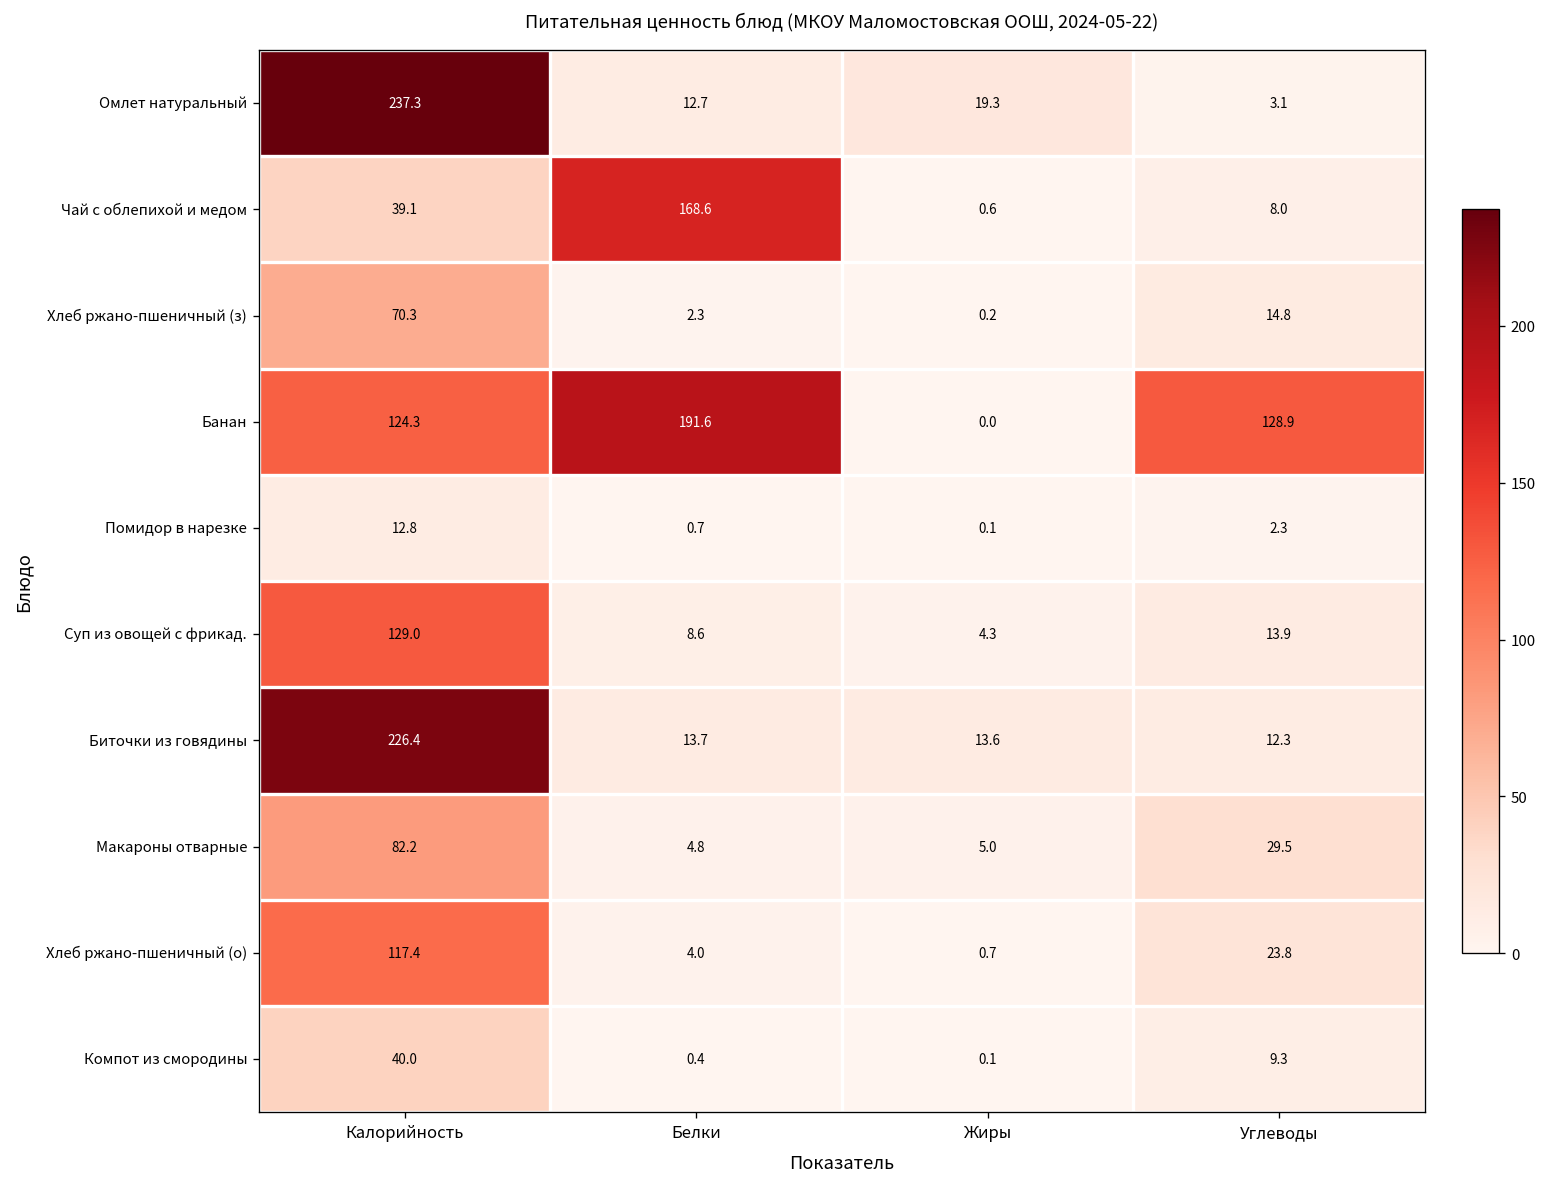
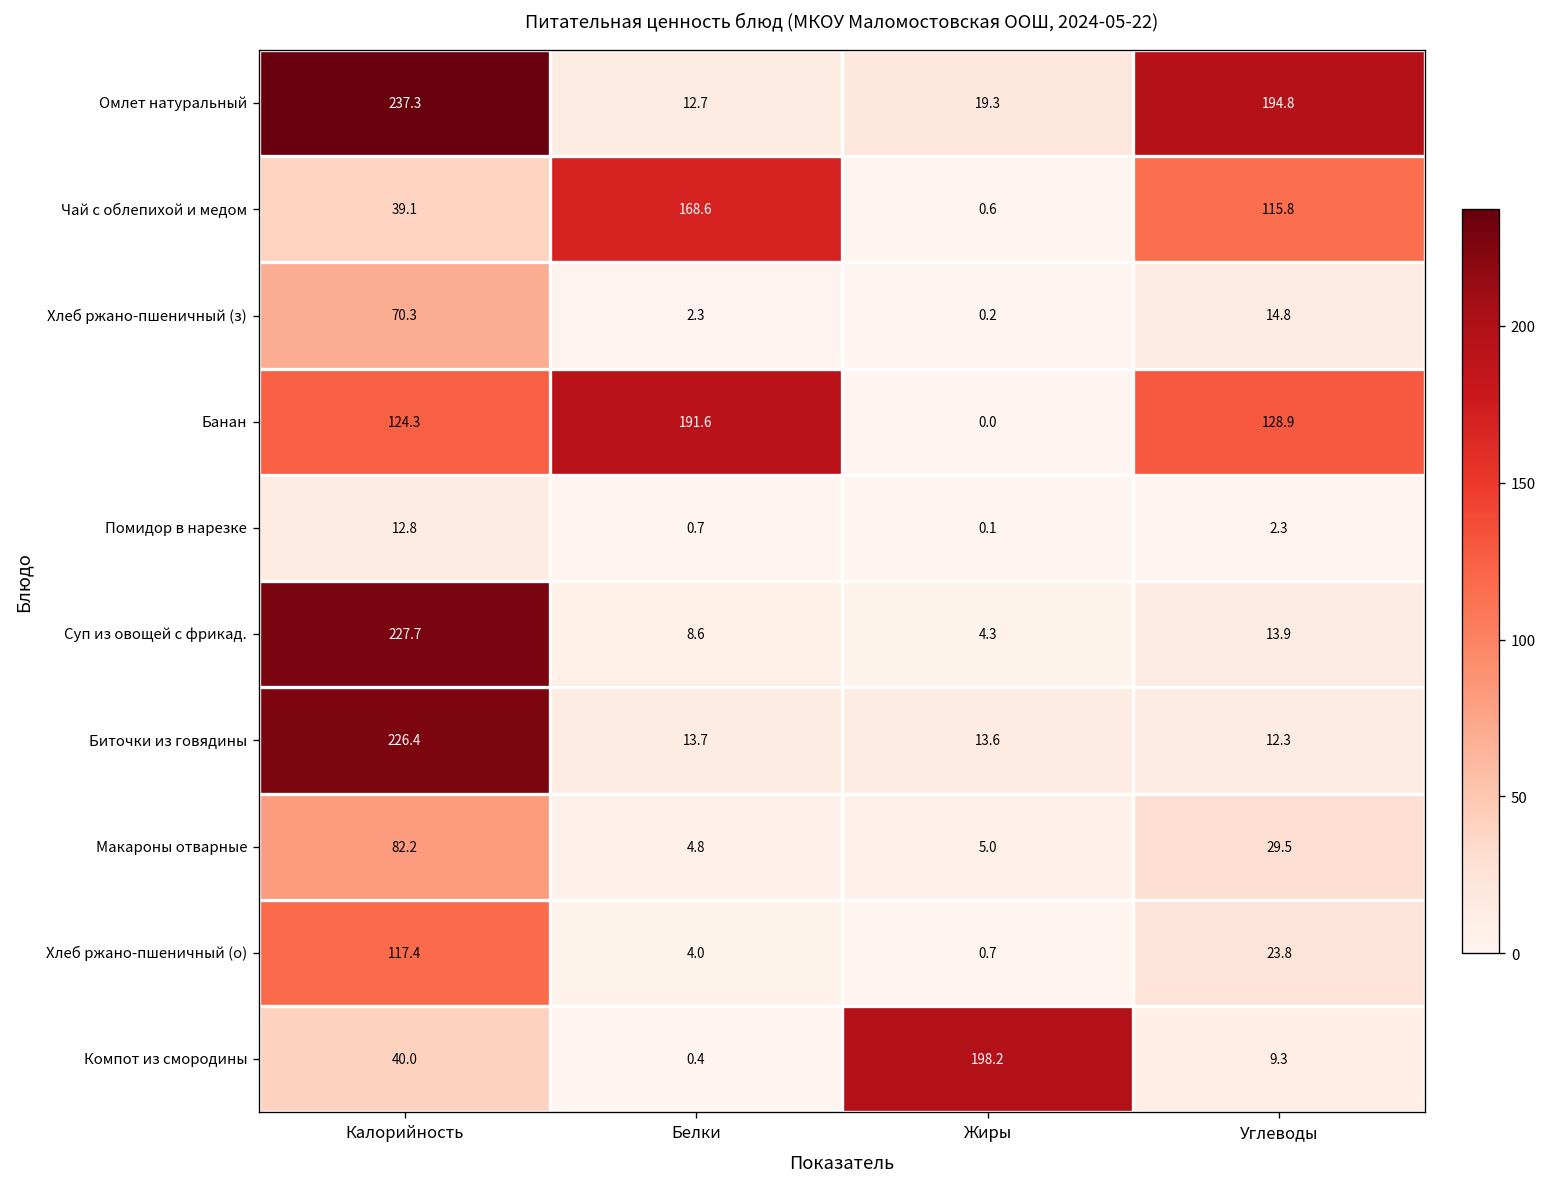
  {
    "Омлет натуральный": {
      "Калорийность": 237.3,
      "Белки": 12.7,
      "Жиры": 19.3,
-     "Углеводы": 3.1
+     "Углеводы": 194.8
    },
    "Чай с облепихой и медом": {
      "Калорийность": 39.1,
      "Белки": 168.6,
      "Жиры": 0.6,
-     "Углеводы": 8.0
+     "Углеводы": 115.8
    },
    "Хлеб ржано-пшеничный (з)": {
      "Калорийность": 70.3,
      "Белки": 2.3,
      "Жиры": 0.2,
      "Углеводы": 14.8
    },
    "Банан": {
      "Калорийность": 124.3,
      "Белки": 191.6,
      "Жиры": 0.0,
      "Углеводы": 128.9
    },
    "Помидор в нарезке": {
      "Калорийность": 12.8,
      "Белки": 0.7,
      "Жиры": 0.1,
      "Углеводы": 2.3
    },
    "Суп из овощей с фрикад.": {
-     "Калорийность": 129.0,
+     "Калорийность": 227.7,
      "Белки": 8.6,
      "Жиры": 4.3,
      "Углеводы": 13.9
    },
    "Биточки из говядины": {
      "Калорийность": 226.4,
      "Белки": 13.7,
      "Жиры": 13.6,
      "Углеводы": 12.3
    },
    "Макароны отварные": {
      "Калорийность": 82.2,
      "Белки": 4.8,
      "Жиры": 5.0,
      "Углеводы": 29.5
    },
    "Хлеб ржано-пшеничный (о)": {
      "Калорийность": 117.4,
      "Белки": 4.0,
      "Жиры": 0.7,
      "Углеводы": 23.8
    },
    "Компот из смородины": {
      "Калорийность": 40.0,
      "Белки": 0.4,
-     "Жиры": 0.1,
+     "Жиры": 198.2,
      "Углеводы": 9.3
    }
  }
